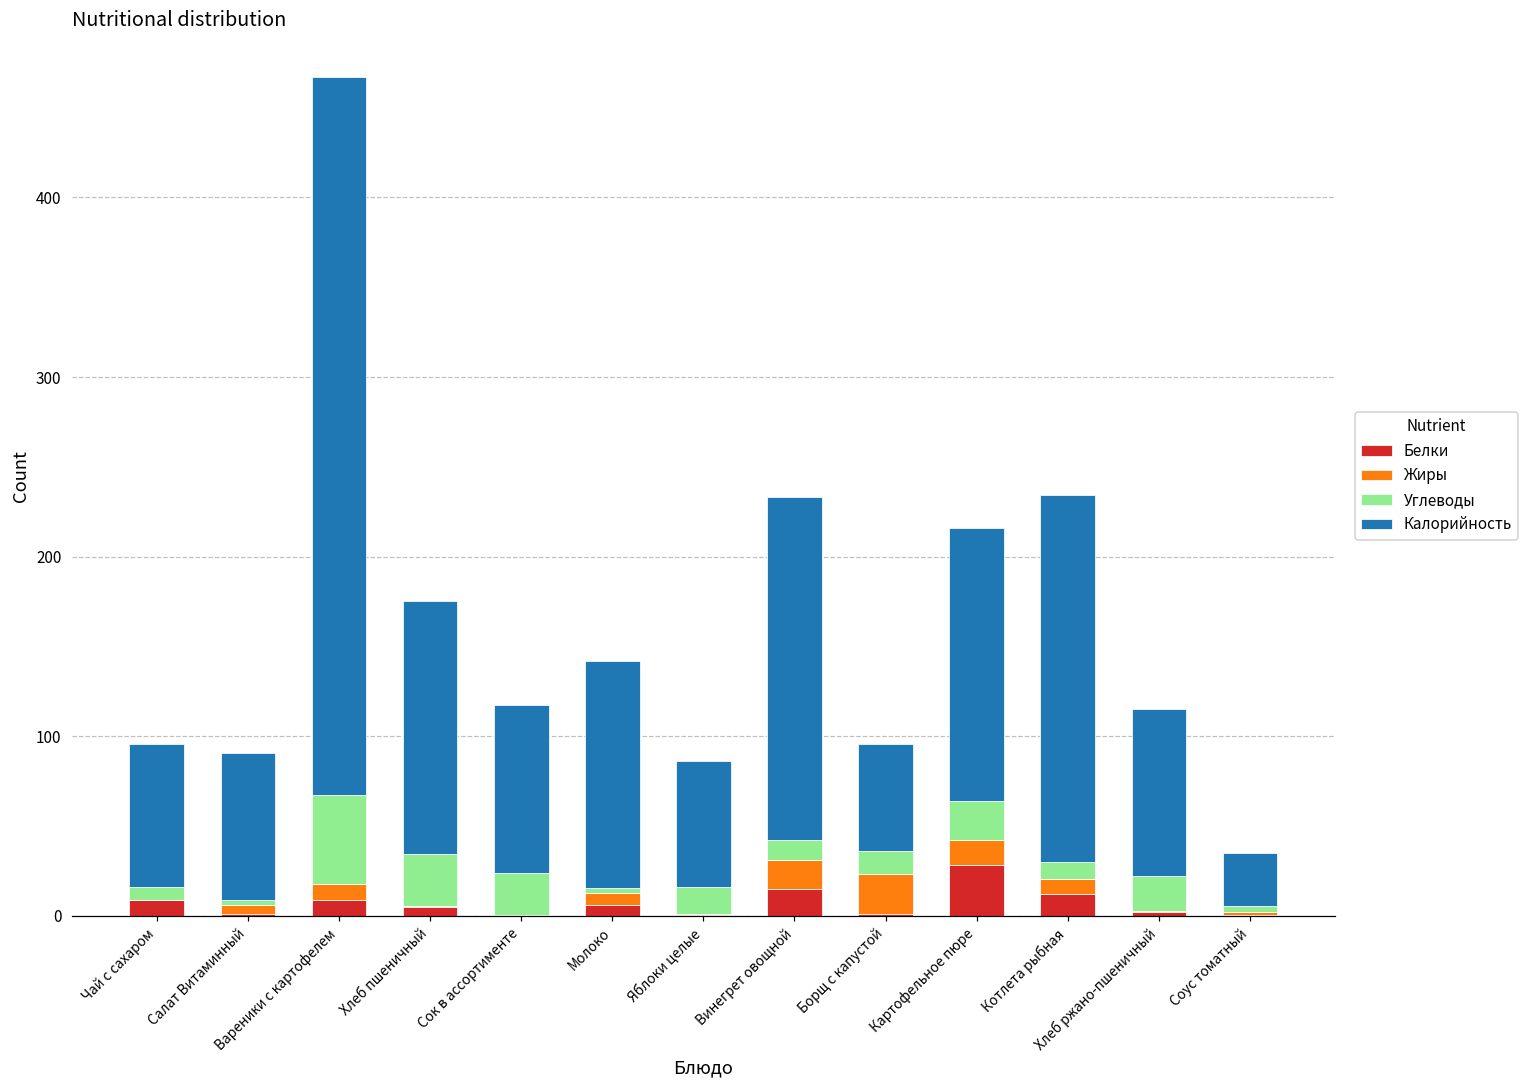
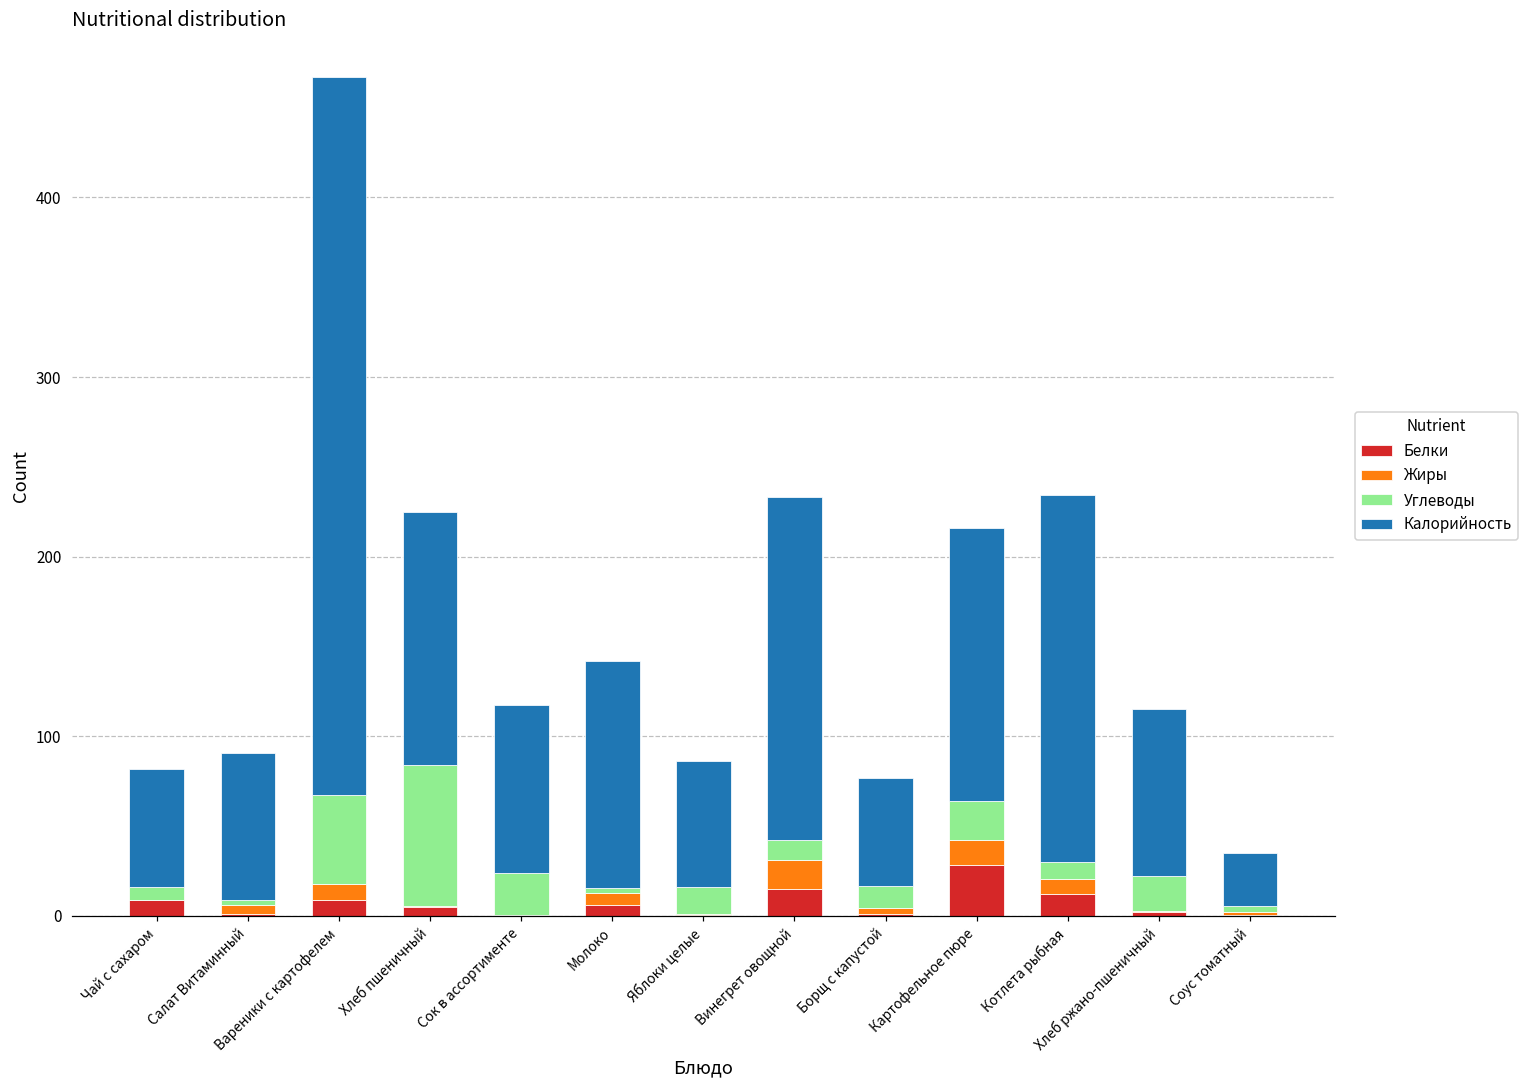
  {
    "Белки": {
      "Чай с сахаром": 9,
      "Вареники с картофелем": 9,
      "Хлеб пшеничный": 5,
      "Молоко": 6,
      "Винегрет овощной": 15,
      "Картофельное пюре": 28,
      "Котлета рыбная": 12,
      "Хлеб ржано-пшеничный": 2
    },
    "Жиры": {
      "Салат Витаминный": 5,
      "Вареники с картофелем": 9,
      "Молоко": 7,
      "Винегрет овощной": 16,
-     "Борщ с капустой": 22,
+     "Борщ с капустой": 3,
      "Картофельное пюре": 14,
      "Котлета рыбная": 9,
      "Соус томатный": 2
    },
    "Углеводы": {
      "Чай с сахаром": 7,
      "Салат Витаминный": 3,
      "Вареники с картофелем": 50,
-     "Хлеб пшеничный": 29,
+     "Хлеб пшеничный": 79,
      "Сок в ассортименте": 23,
      "Молоко": 3,
      "Яблоки целые": 15,
      "Винегрет овощной": 11,
      "Борщ с капустой": 13,
      "Картофельное пюре": 22,
      "Котлета рыбная": 9,
      "Хлеб ржано-пшеничный": 20,
      "Соус томатный": 3
    },
    "Калорийность": {
-     "Чай с сахаром": 80,
+     "Чай с сахаром": 66,
      "Салат Витаминный": 82,
      "Вареники с картофелем": 400,
      "Хлеб пшеничный": 141,
      "Сок в ассортименте": 94,
      "Молоко": 126,
      "Яблоки целые": 71,
      "Винегрет овощной": 191,
      "Борщ с капустой": 60,
      "Картофельное пюре": 152,
      "Котлета рыбная": 204,
      "Хлеб ржано-пшеничный": 93,
      "Соус томатный": 30
    }
  }
